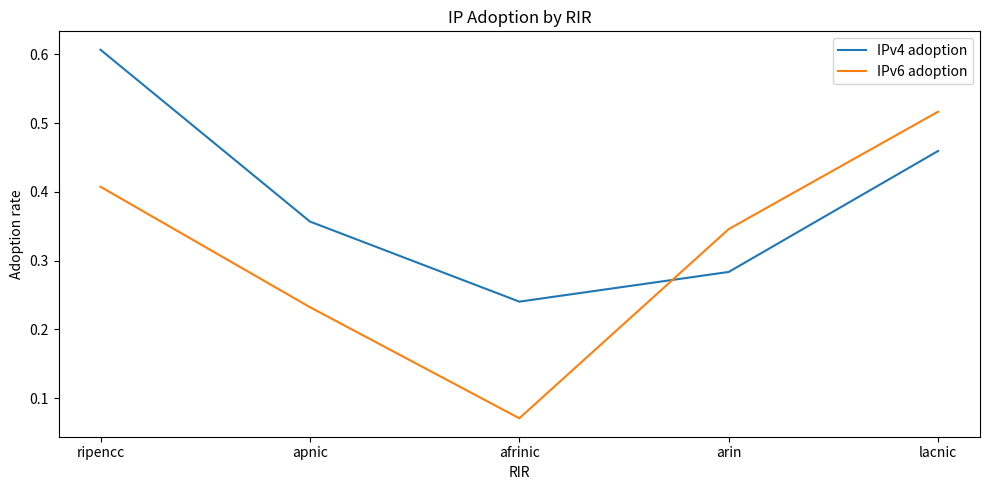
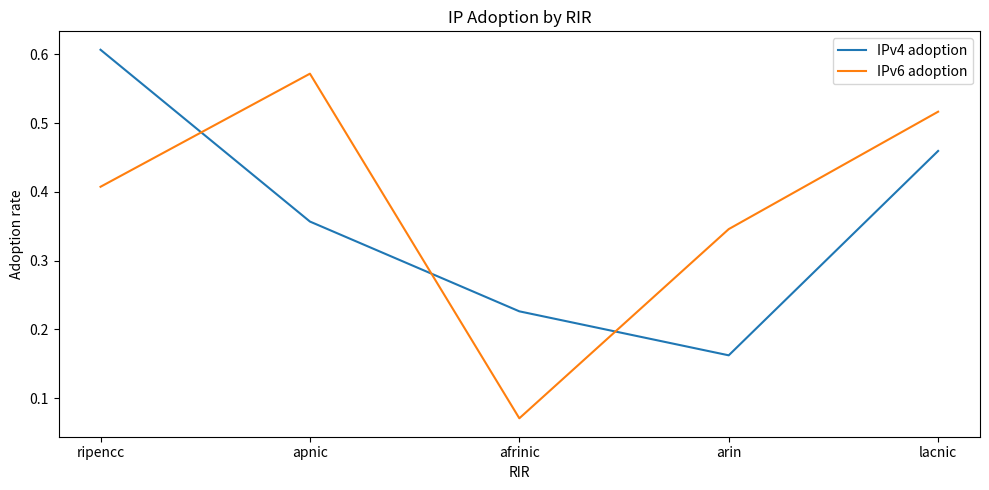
  {
    "IPv4 adoption": {
      "ripencc": 0.61,
      "apnic": 0.36,
-     "afrinic": 0.24,
-     "arin": 0.28,
+     "afrinic": 0.23,
+     "arin": 0.16,
      "lacnic": 0.46
    },
    "IPv6 adoption": {
      "ripencc": 0.41,
-     "apnic": 0.23,
+     "apnic": 0.57,
      "afrinic": 0.07,
      "arin": 0.35,
      "lacnic": 0.52
    }
  }
